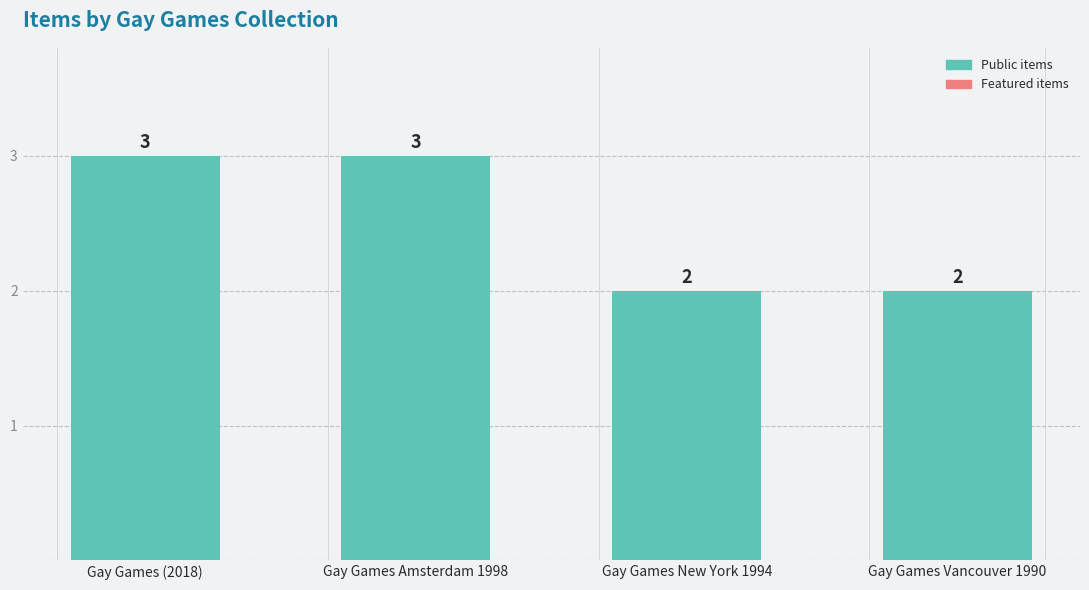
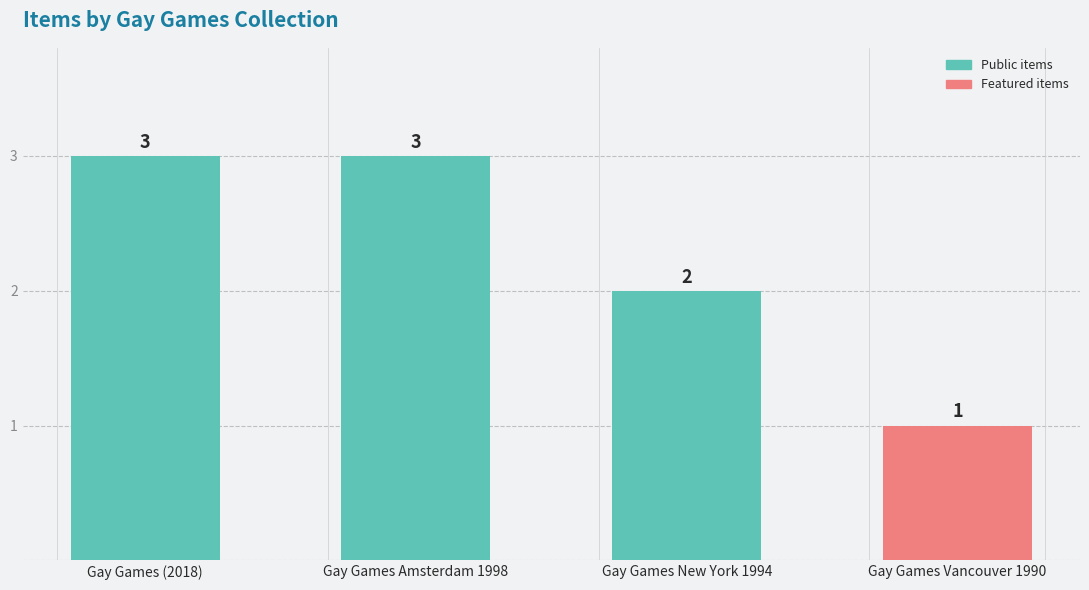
  {
    "Gay Games (2018)": 3,
    "Gay Games Amsterdam 1998": 3,
    "Gay Games New York 1994": 2,
-   "Gay Games Vancouver 1990": 2
+   "Gay Games Vancouver 1990": 1
  }
